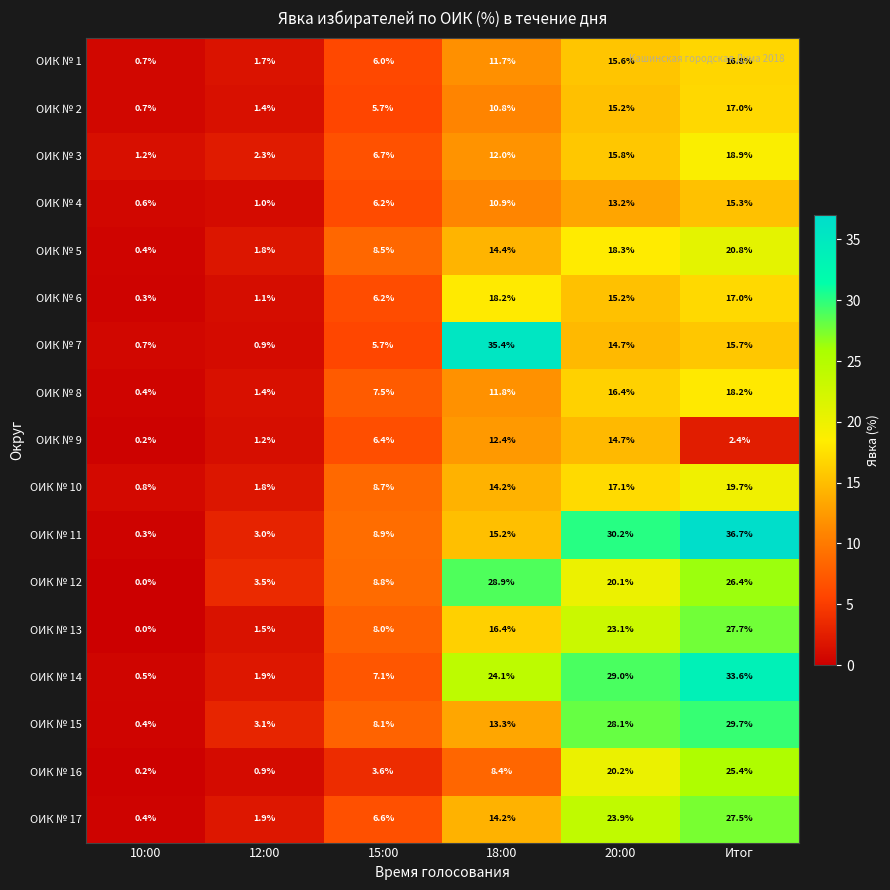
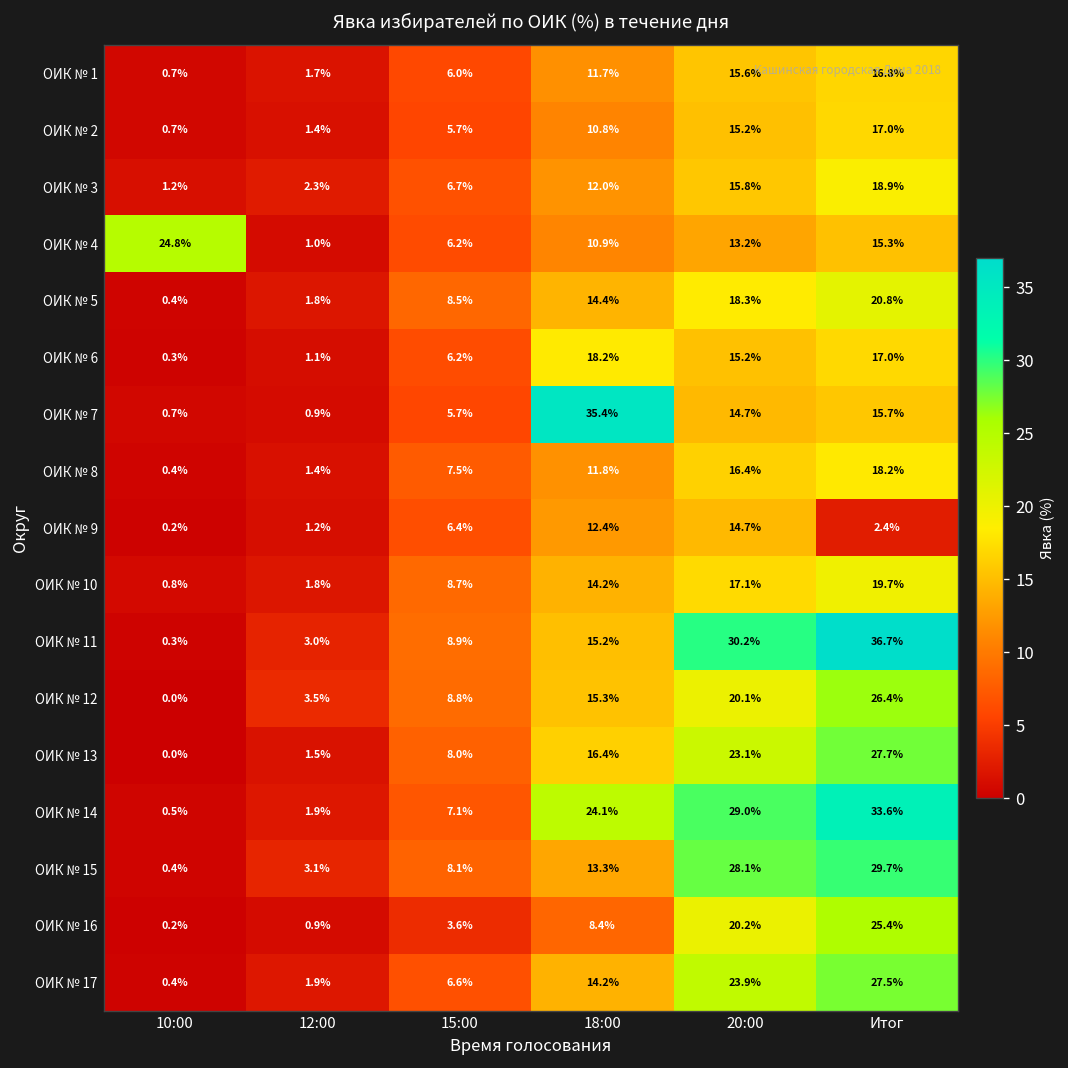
  {
    "ОИК № 1": {
      "10:00": "0.7%",
      "12:00": "1.7%",
      "15:00": "6.0%",
      "18:00": "11.7%",
      "Итог": "2018"
    },
    "ОИК № 2": {
      "10:00": "0.7%",
      "12:00": "1.4%",
      "15:00": "5.7%",
      "18:00": "10.8%",
      "20:00": "15.2%",
      "Итог": "17.0%"
    },
    "ОИК № 3": {
      "10:00": "1.2%",
      "12:00": "2.3%",
      "15:00": "6.7%",
      "18:00": "12.0%",
      "20:00": "15.8%",
      "Итог": "18.9%"
    },
    "ОИК № 4": {
-     "10:00": "0.6%",
+     "10:00": "24.8%",
      "12:00": "1.0%",
      "15:00": "6.2%",
      "18:00": "10.9%",
      "20:00": "13.2%",
      "Итог": "15.3%"
    },
    "ОИК № 5": {
      "10:00": "0.4%",
      "12:00": "1.8%",
      "15:00": "8.5%",
      "18:00": "14.4%",
      "20:00": "18.3%",
      "Итог": "20.8%"
    },
    "ОИК № 6": {
      "10:00": "0.3%",
      "12:00": "1.1%",
      "15:00": "6.2%",
      "18:00": "18.2%",
      "20:00": "15.2%",
      "Итог": "17.0%"
    },
    "ОИК № 7": {
      "10:00": "0.7%",
      "12:00": "0.9%",
      "15:00": "5.7%",
      "18:00": "35.4%",
      "20:00": "14.7%",
      "Итог": "15.7%"
    },
    "ОИК № 8": {
      "10:00": "0.4%",
      "12:00": "1.4%",
      "15:00": "7.5%",
      "18:00": "11.8%",
      "20:00": "16.4%",
      "Итог": "18.2%"
    },
    "ОИК № 9": {
      "10:00": "0.2%",
      "12:00": "1.2%",
      "15:00": "6.4%",
      "18:00": "12.4%",
      "20:00": "14.7%",
      "Итог": "2.4%"
    },
    "ОИК № 10": {
      "10:00": "0.8%",
      "12:00": "1.8%",
      "15:00": "8.7%",
      "18:00": "14.2%",
      "20:00": "17.1%",
      "Итог": "19.7%"
    },
    "ОИК № 11": {
      "10:00": "0.3%",
      "12:00": "3.0%",
      "15:00": "8.9%",
      "18:00": "15.2%",
      "20:00": "30.2%",
      "Итог": "36.7%"
    },
    "ОИК № 12": {
      "10:00": "0.0%",
      "12:00": "3.5%",
      "15:00": "8.8%",
-     "18:00": "28.9%",
+     "18:00": "15.3%",
      "20:00": "20.1%",
      "Итог": "26.4%"
    },
    "ОИК № 13": {
      "10:00": "0.0%",
      "12:00": "1.5%",
      "15:00": "8.0%",
      "18:00": "16.4%",
      "20:00": "23.1%",
      "Итог": "27.7%"
    },
    "ОИК № 14": {
      "10:00": "0.5%",
      "12:00": "1.9%",
      "15:00": "7.1%",
      "18:00": "24.1%",
      "20:00": "29.0%",
      "Итог": "33.6%"
    },
    "ОИК № 15": {
      "10:00": "0.4%",
      "12:00": "3.1%",
      "15:00": "8.1%",
      "18:00": "13.3%",
      "20:00": "28.1%",
      "Итог": "29.7%"
    },
    "ОИК № 16": {
      "10:00": "0.2%",
      "12:00": "0.9%",
      "15:00": "3.6%",
      "18:00": "8.4%",
      "20:00": "20.2%",
      "Итог": "25.4%"
    },
    "ОИК № 17": {
      "10:00": "0.4%",
      "12:00": "1.9%",
      "15:00": "6.6%",
      "18:00": "14.2%",
      "20:00": "23.9%",
      "Итог": "27.5%"
    }
  }
